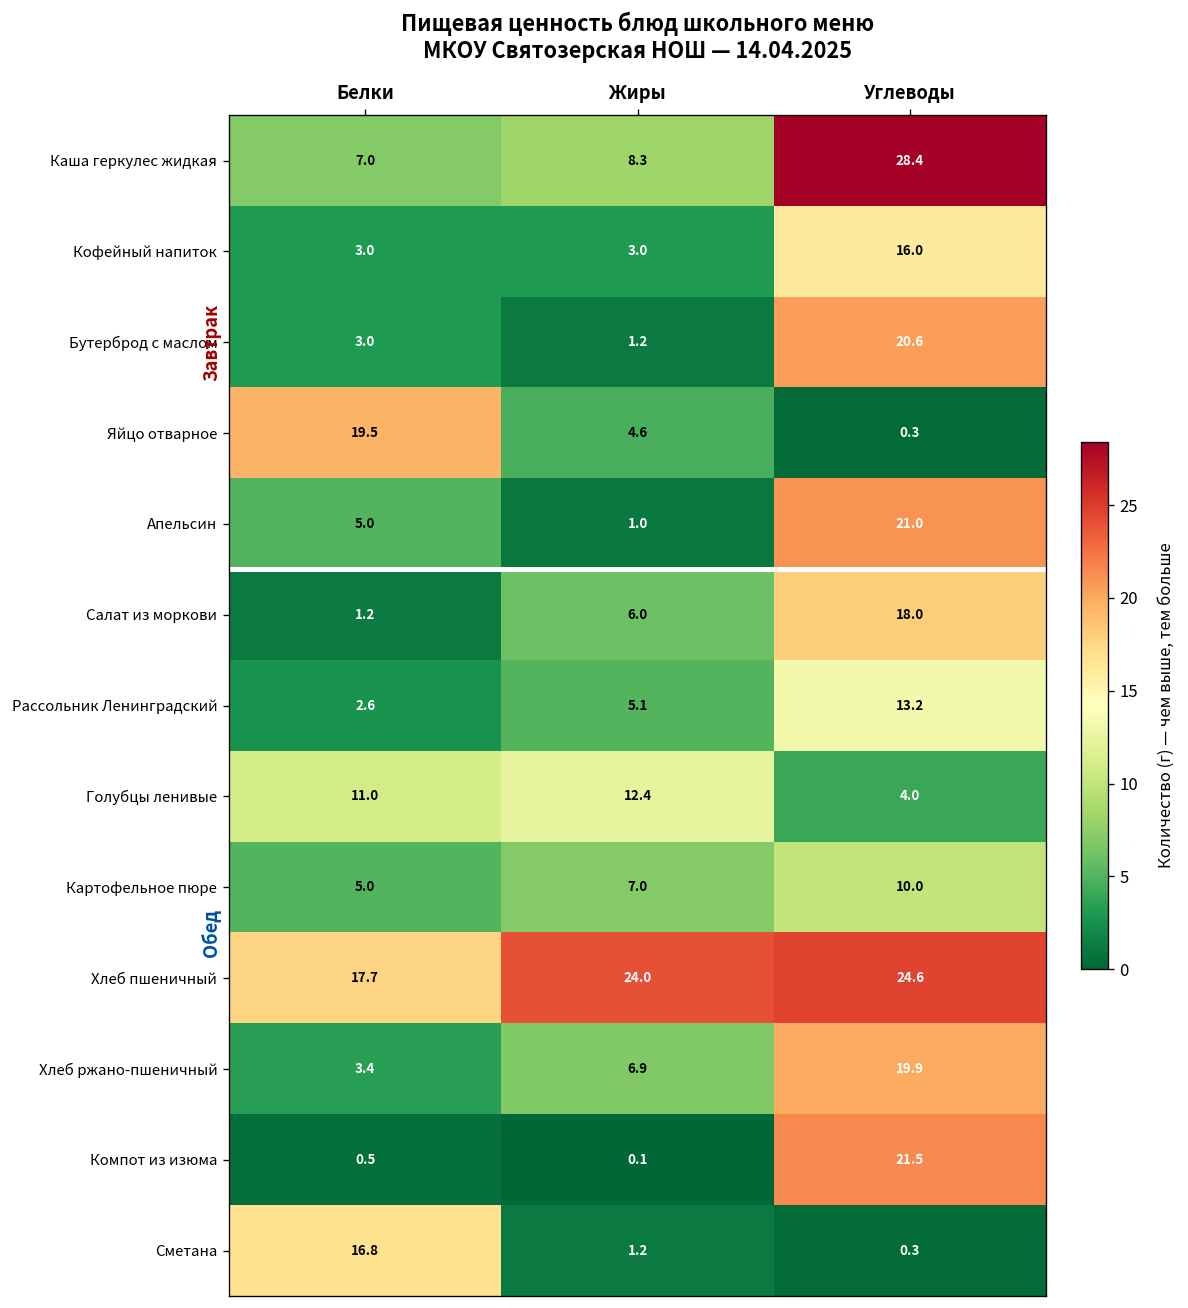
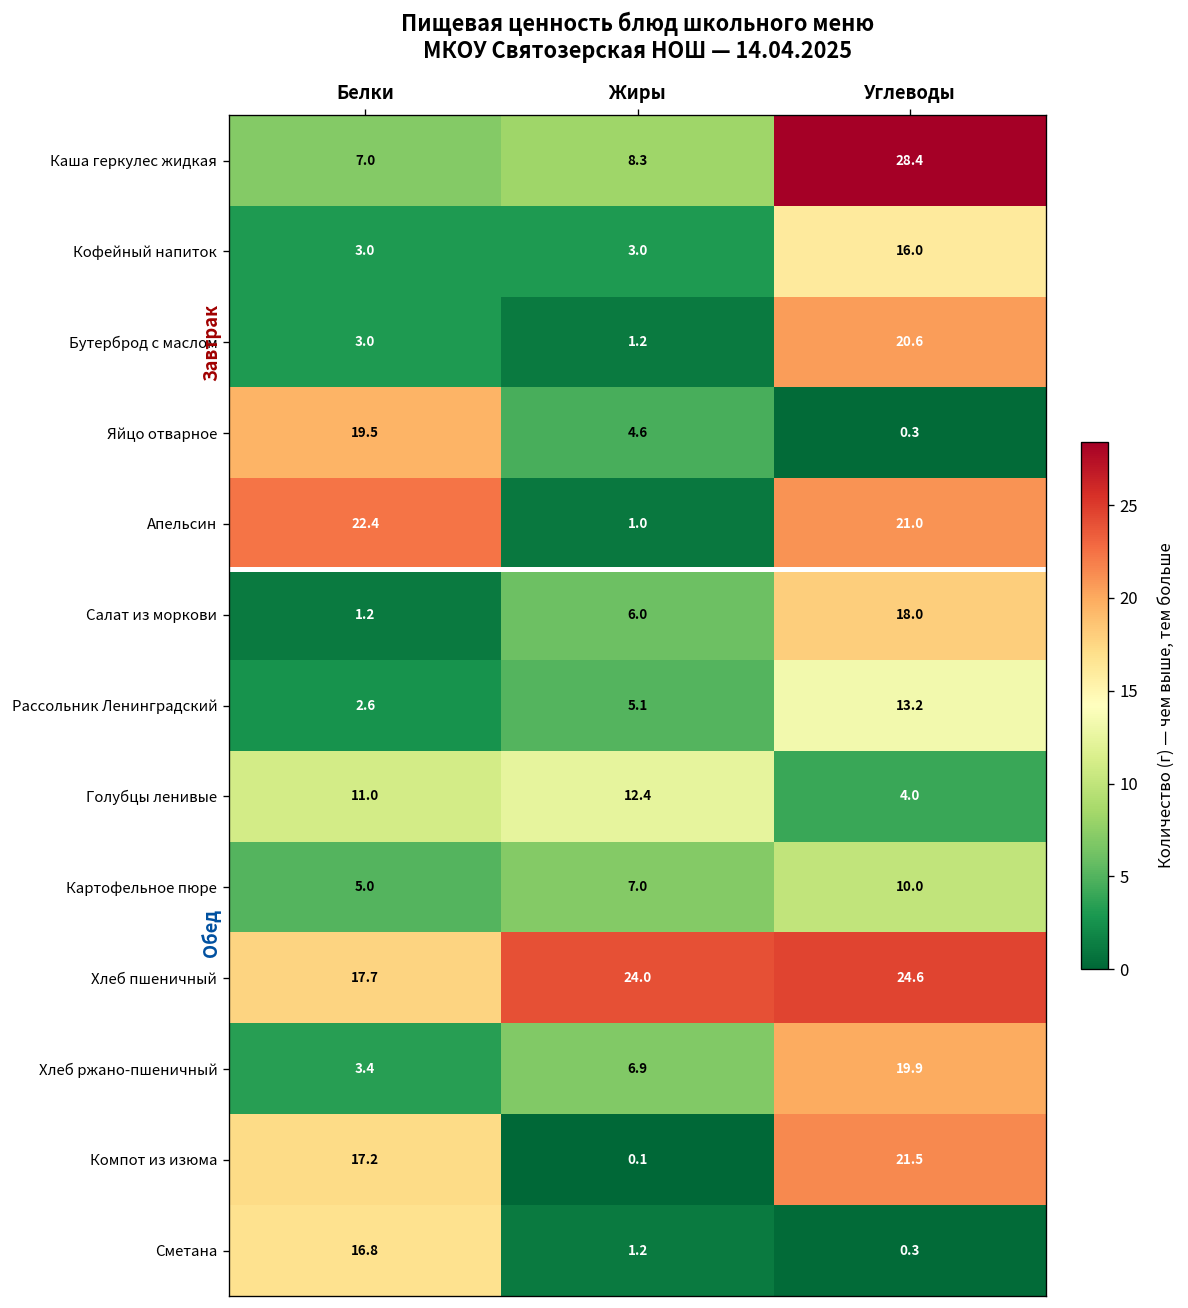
  {
    "Каша геркулес жидкая": {
      "Белки": 7.0,
      "Жиры": 8.3,
      "Углеводы": 28.4
    },
    "Кофейный напиток": {
      "Белки": 3.0,
      "Жиры": 3.0,
      "Углеводы": 16.0
    },
    "Бутерброд с маслом": {
      "Белки": 3.0,
      "Жиры": 1.2,
      "Углеводы": 20.6
    },
    "Яйцо отварное": {
      "Белки": 19.5,
      "Жиры": 4.6,
      "Углеводы": 0.3
    },
    "Апельсин": {
-     "Белки": 5.0,
+     "Белки": 22.4,
      "Жиры": 1.0,
      "Углеводы": 21.0
    },
    "Салат из моркови": {
      "Белки": 1.2,
      "Жиры": 6.0,
      "Углеводы": 18.0
    },
    "Рассольник Ленинградский": {
      "Белки": 2.6,
      "Жиры": 5.1,
      "Углеводы": 13.2
    },
    "Голубцы ленивые": {
      "Белки": 11.0,
      "Жиры": 12.4,
      "Углеводы": 4.0
    },
    "Картофельное пюре": {
      "Белки": 5.0,
      "Жиры": 7.0,
      "Углеводы": 10.0
    },
    "Хлеб пшеничный": {
      "Белки": 17.7,
      "Жиры": 24.0,
      "Углеводы": 24.6
    },
    "Хлеб ржано-пшеничный": {
      "Белки": 3.4,
      "Жиры": 6.9,
      "Углеводы": 19.9
    },
    "Компот из изюма": {
-     "Белки": 0.5,
+     "Белки": 17.2,
      "Жиры": 0.1,
      "Углеводы": 21.5
    },
    "Сметана": {
      "Белки": 16.8,
      "Жиры": 1.2,
      "Углеводы": 0.3
    }
  }
